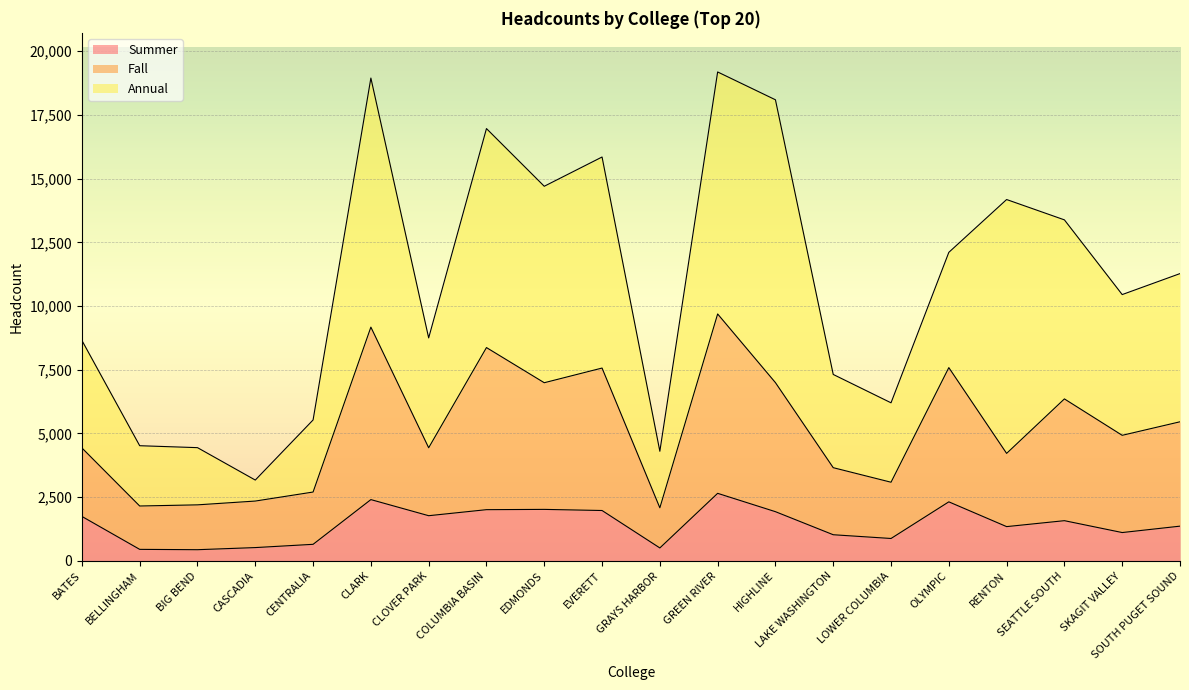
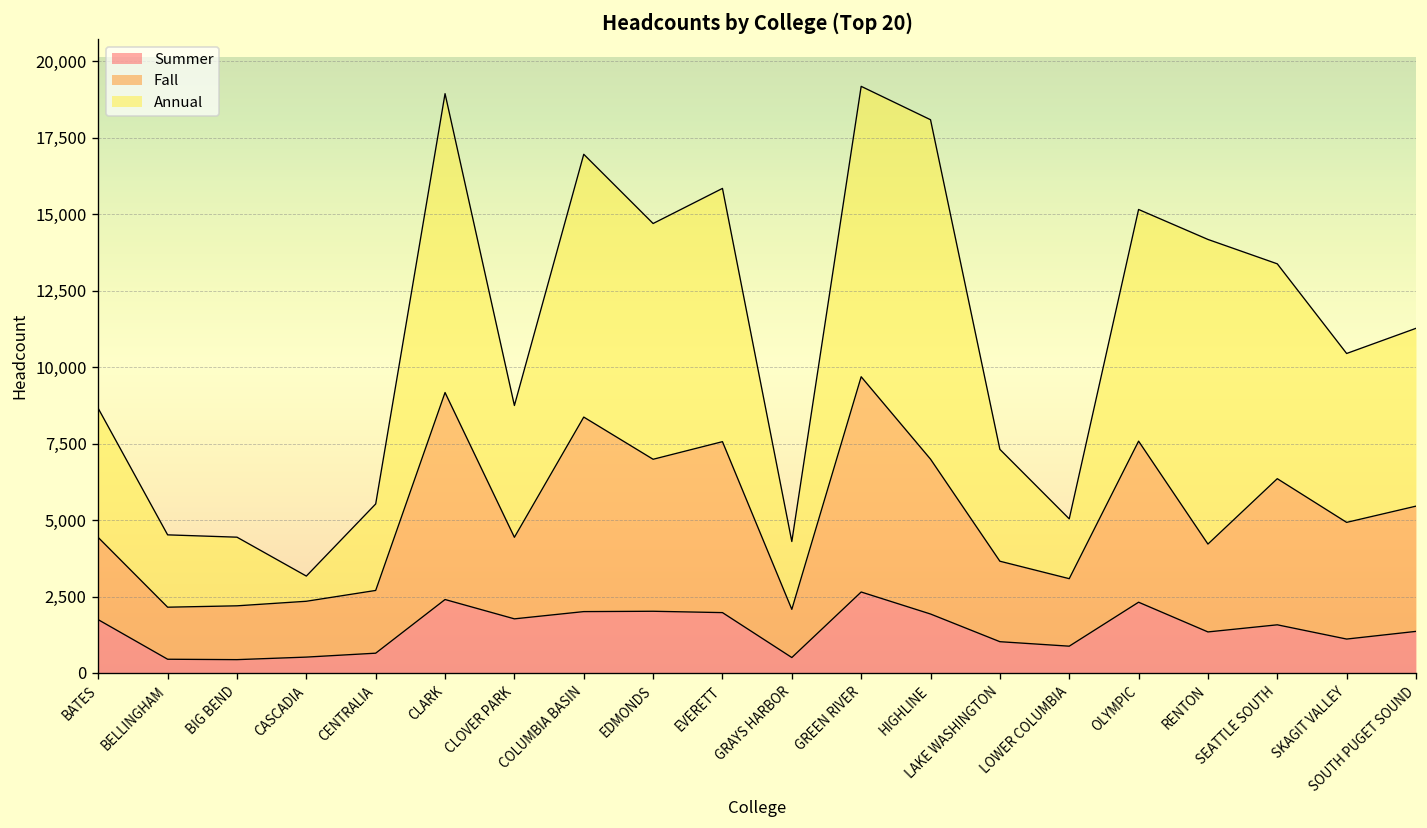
  {
    "Annual": {
      "BATES": "4,200",
      "BELLINGHAM": "2,400",
      "BIG BEND": "2,200",
      "CASCADIA": "800",
      "CENTRALIA": "2,800",
      "CLARK": "9,800",
      "CLOVER PARK": "4,300",
      "COLUMBIA BASIN": "8,600",
      "EDMONDS": "7,700",
      "EVERETT": "8,300",
      "GRAYS HARBOR": "2,200",
      "GREEN RIVER": "9,500",
      "HIGHLINE": "11,100",
      "LAKE WASHINGTON": "3,700",
-     "LOWER COLUMBIA": "3,100",
-     "OLYMPIC": "4,500",
+     "LOWER COLUMBIA": "2,000",
+     "OLYMPIC": "7,600",
      "RENTON": "10,000",
      "SEATTLE SOUTH": "7,000",
      "SKAGIT VALLEY": "5,500",
      "SOUTH PUGET SOUND": "5,800"
    }
  }
